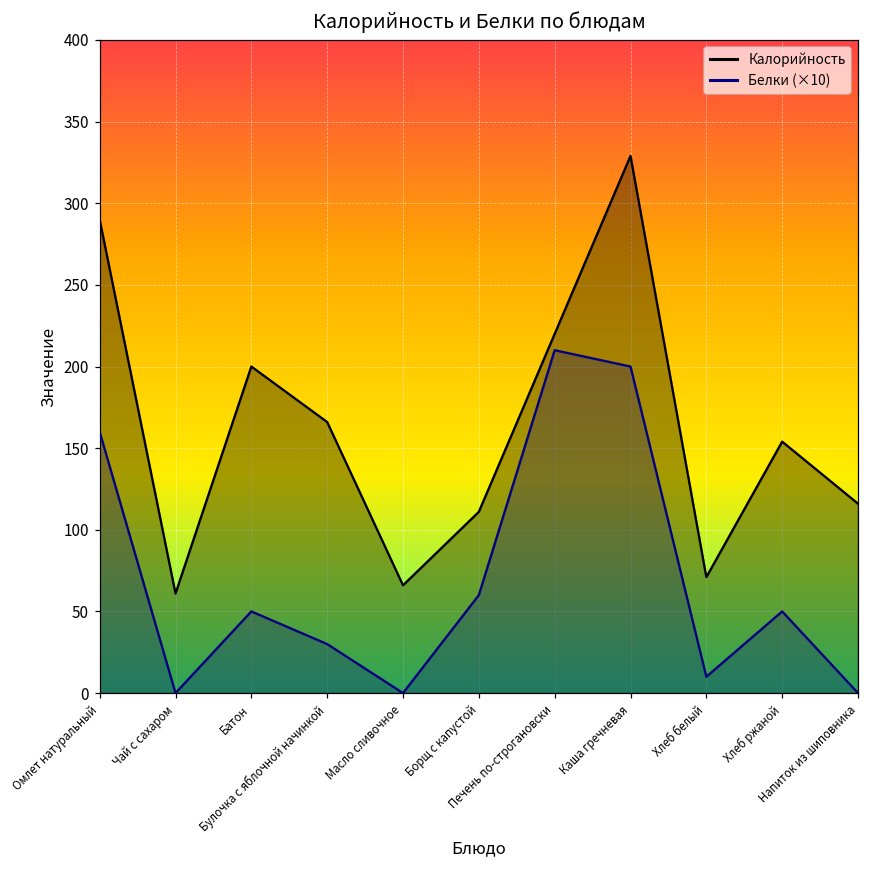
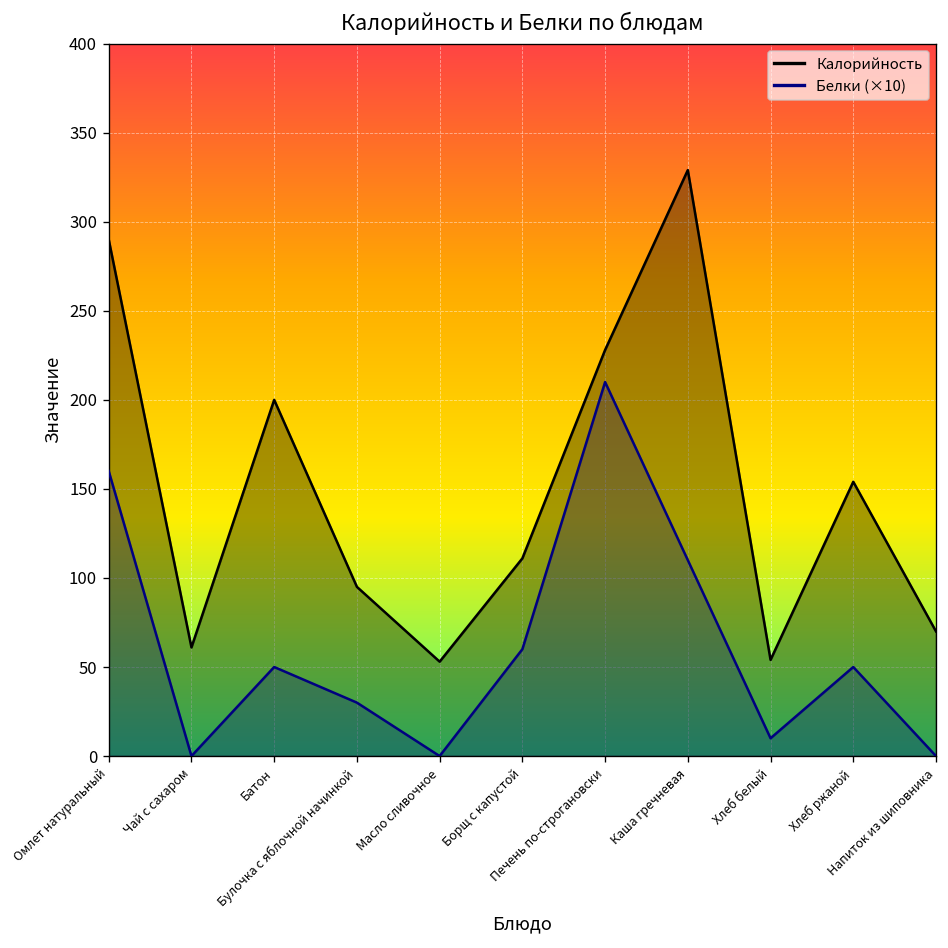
  {
    "Калорийность": {
      "Омлет натуральный": 290,
      "Чай с сахаром": 61,
      "Батон": 200,
-     "Булочка с яблочной начинкой": 166,
-     "Масло сливочное": 66,
+     "Булочка с яблочной начинкой": 95,
+     "Масло сливочное": 53,
      "Борщ с капустой": 111,
-     "Печень по-строгановски": 220,
+     "Печень по-строгановски": 228,
      "Каша гречневая": 329,
-     "Хлеб белый": 71,
+     "Хлеб белый": 54,
      "Хлеб ржаной": 154,
-     "Напиток из шиповника": 116
+     "Напиток из шиповника": 70
    },
    "Белки (×10)": {
      "Омлет натуральный": 160,
      "Чай с сахаром": 0,
      "Батон": 50,
      "Булочка с яблочной начинкой": 30,
      "Масло сливочное": 0,
      "Борщ с капустой": 60,
      "Печень по-строгановски": 210,
-     "Каша гречневая": 200,
+     "Каша гречневая": 110,
      "Хлеб белый": 10,
      "Хлеб ржаной": 50,
      "Напиток из шиповника": 0
    }
  }
